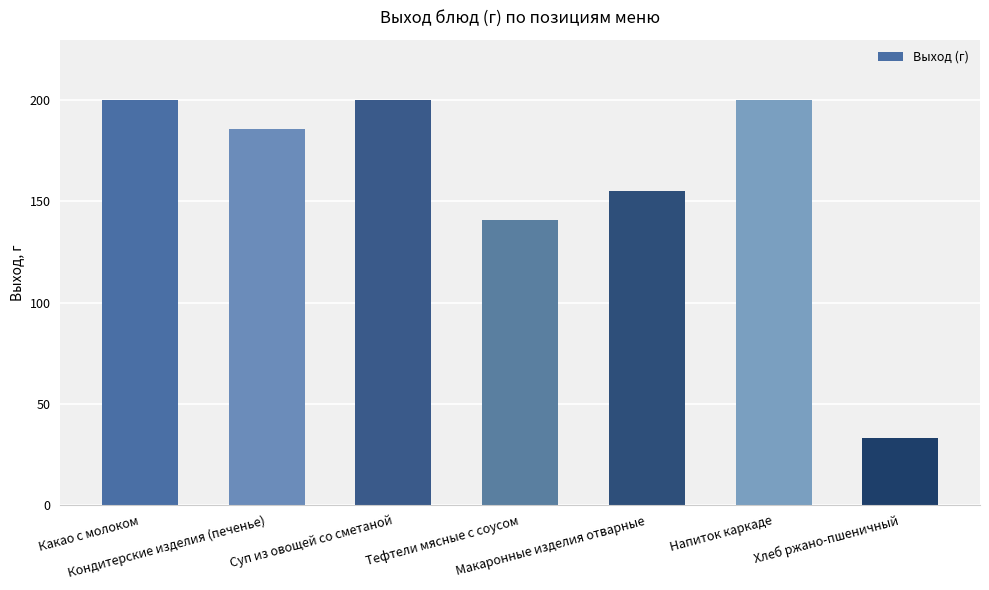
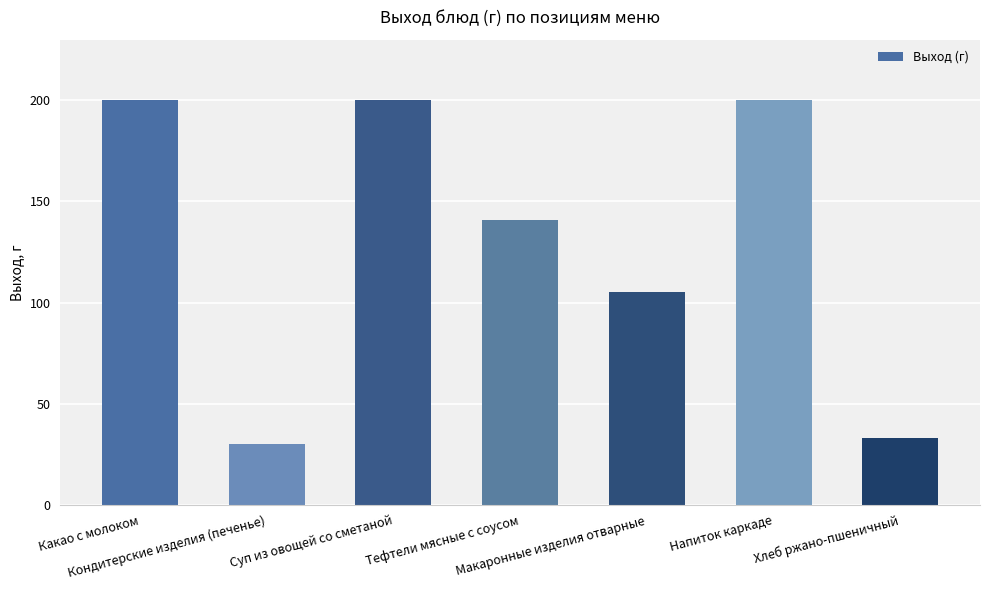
  {
    "Какао с молоком": 200,
-   "Кондитерские изделия (печенье)": 186,
+   "Кондитерские изделия (печенье)": 30,
    "Суп из овощей со сметаной": 200,
    "Тефтели мясные с соусом": 141,
-   "Макаронные изделия отварные": 155,
+   "Макаронные изделия отварные": 105,
    "Напиток каркаде": 200,
    "Хлеб ржано-пшеничный": 33
  }
